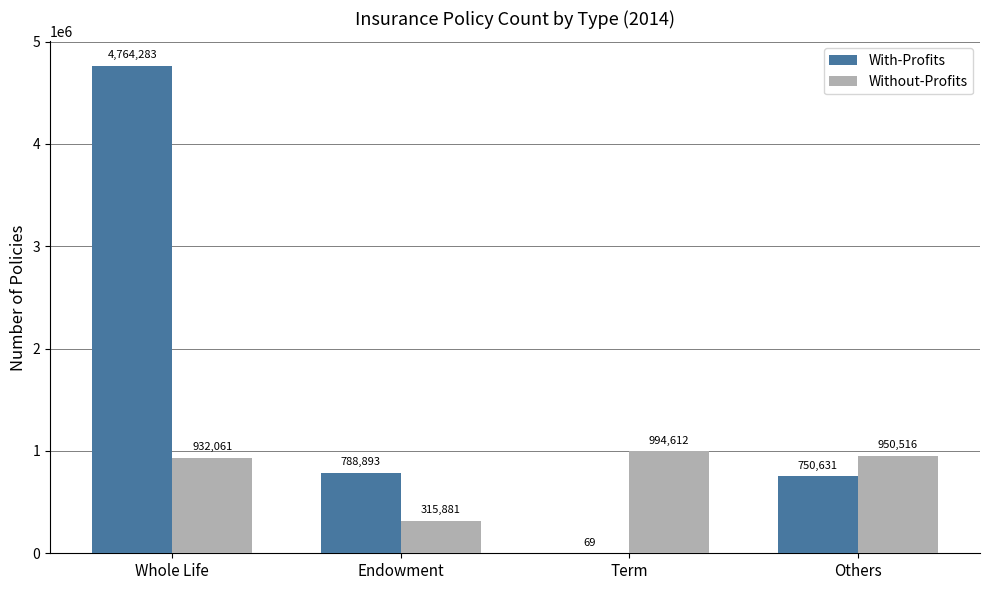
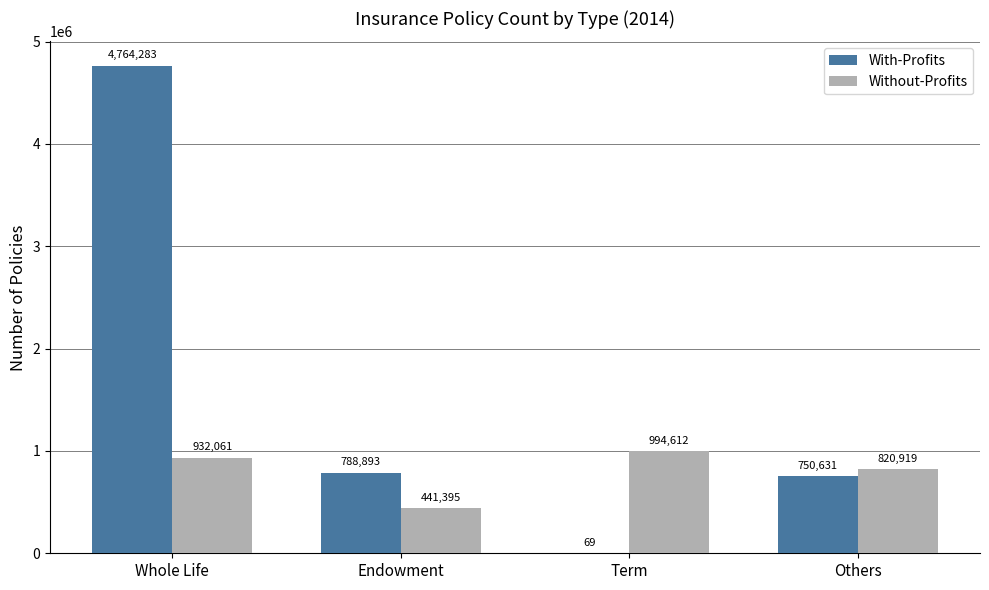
  {
    "With-Profits": {
      "Whole Life": "4,764,283",
      "Endowment": "788,893",
      "Term": "69",
      "Others": "750,631"
    },
    "Without-Profits": {
      "Whole Life": "932,061",
-     "Endowment": "315,881",
+     "Endowment": "441,395",
      "Term": "994,612",
-     "Others": "950,516"
+     "Others": "820,919"
    }
  }
